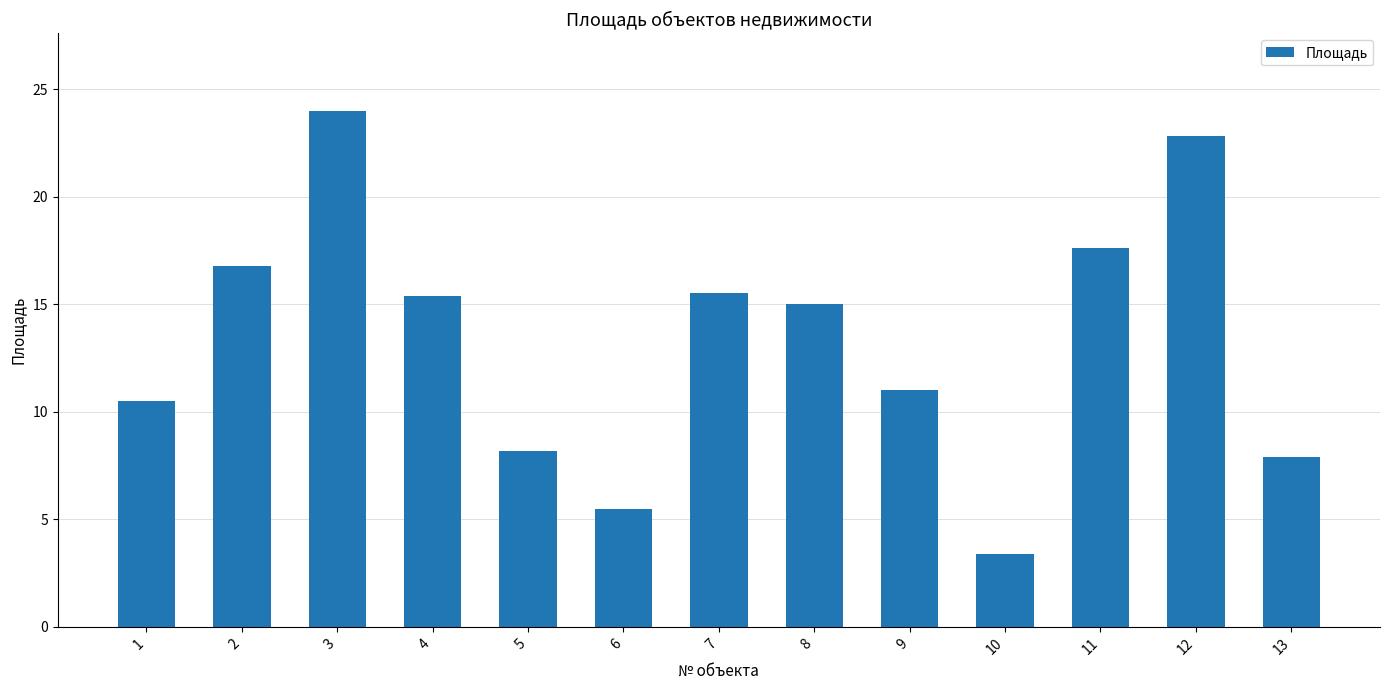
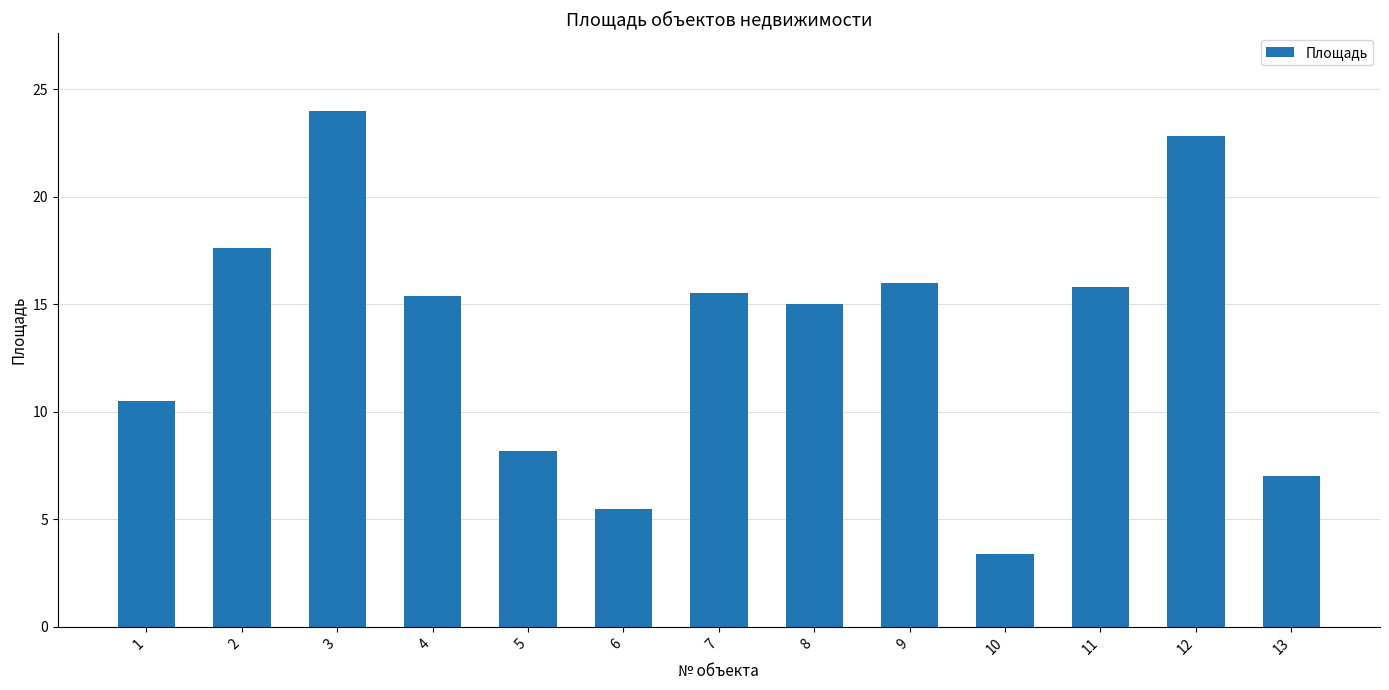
  {
    "1": 10.5,
-   "2": 16.8,
+   "2": 17.6,
    "3": 24.0,
    "4": 15.4,
    "5": 8.2,
    "6": 5.5,
    "7": 15.5,
    "8": 15.0,
-   "9": 11,
+   "9": 16,
    "10": 3.4,
-   "11": 17.6,
+   "11": 15.8,
    "12": 22.8,
-   "13": 7.9
+   "13": 7.0
  }
